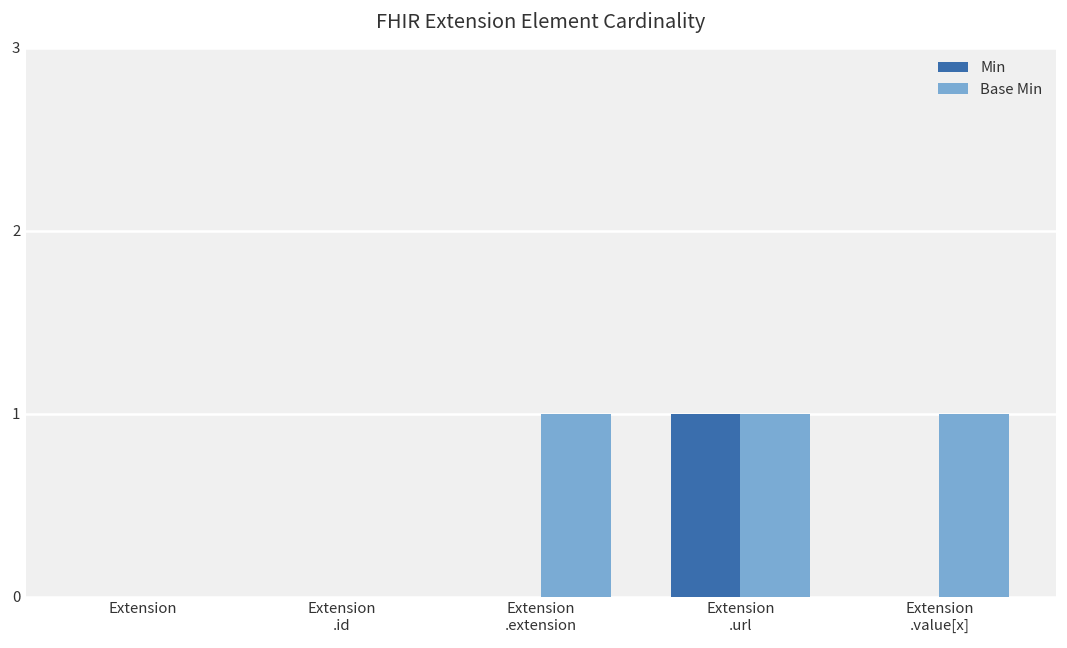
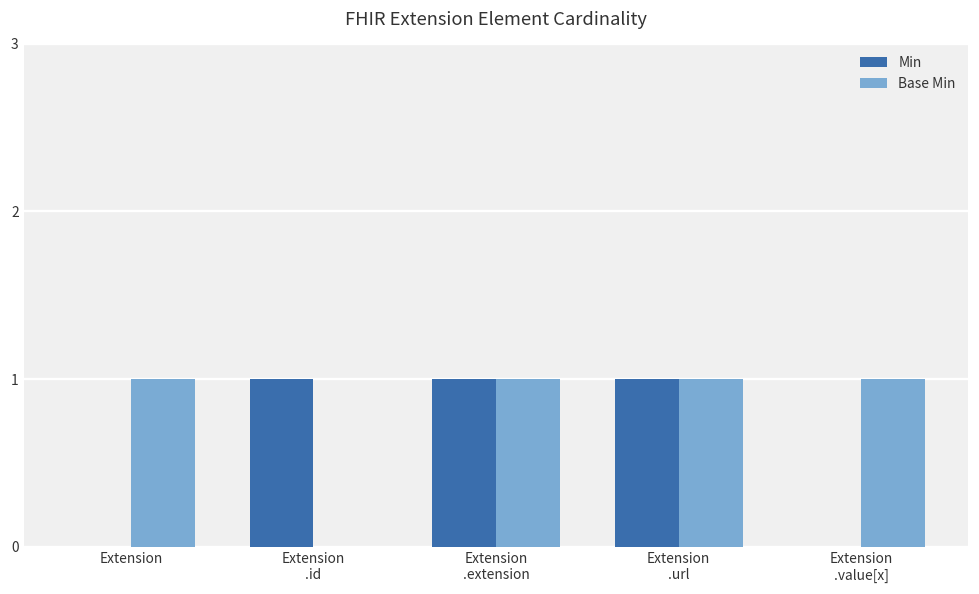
  {
    "Min": {
      "Extension": 0,
-     "Extension .id": 0,
-     "Extension .extension": 0,
+     "Extension .id": 1,
+     "Extension .extension": 1,
      "Extension .url": 1,
      "Extension .value[x]": 0
    },
    "Base Min": {
-     "Extension": 0,
+     "Extension": 1,
      "Extension .id": 0,
      "Extension .extension": 1,
      "Extension .url": 1,
      "Extension .value[x]": 1
    }
  }
